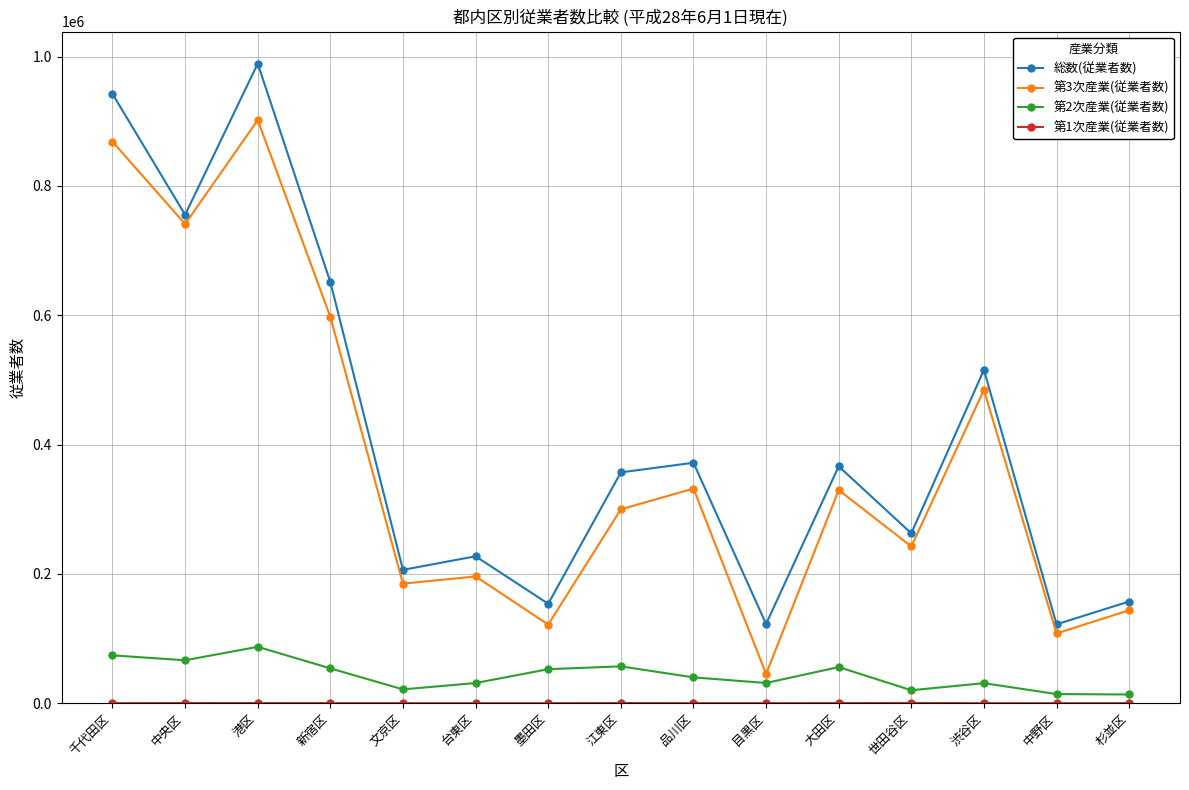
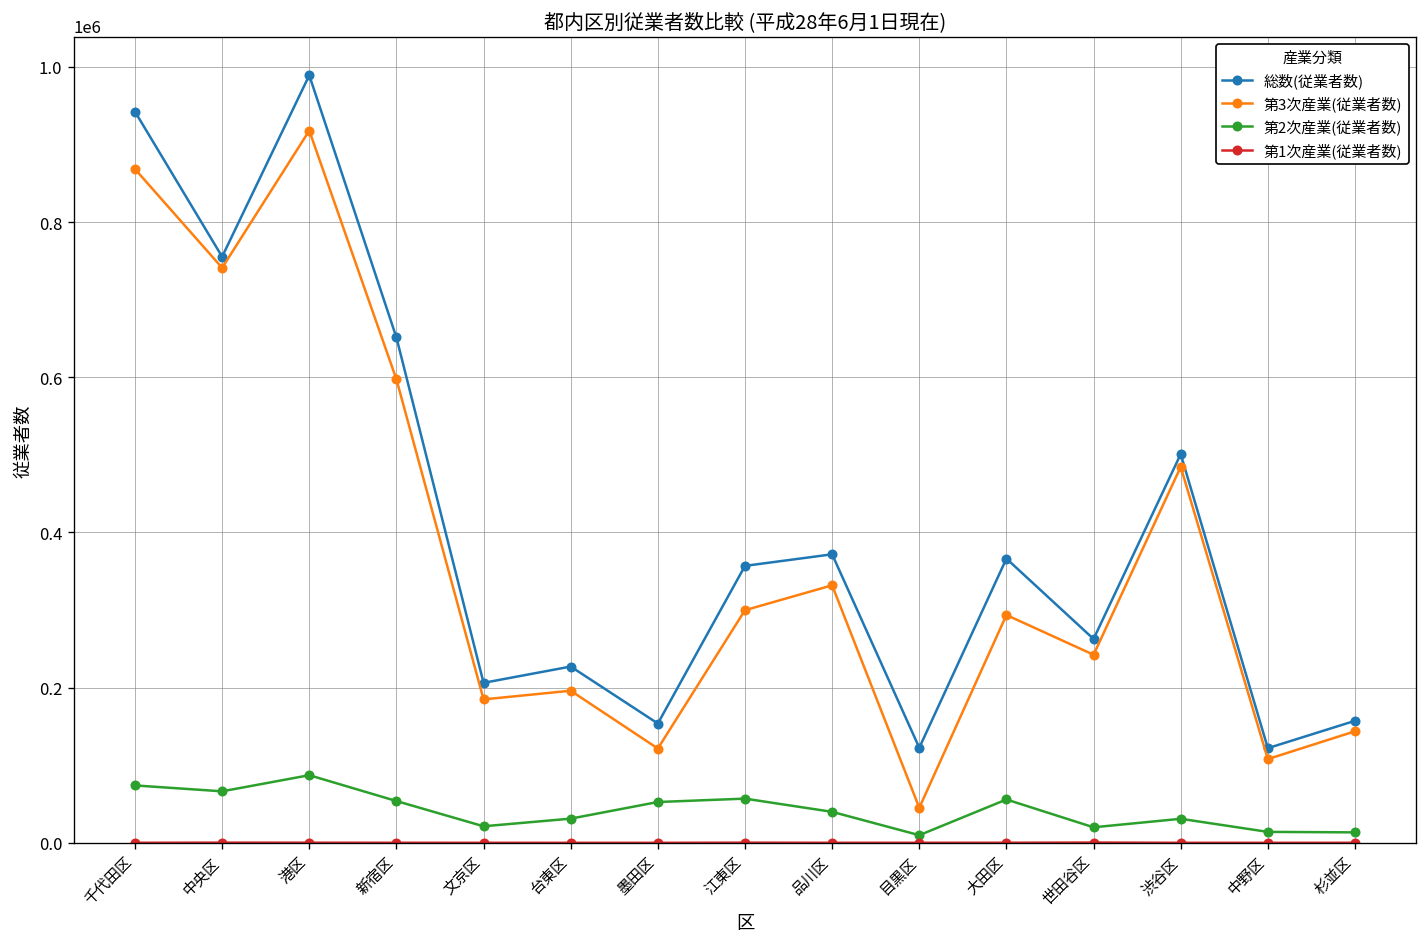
  {
    "総数(従業者数)": {
      "千代田区": 940000,
      "中央区": 760000,
      "港区": 990000,
      "新宿区": 650000,
      "文京区": 210000,
      "台東区": 230000,
      "墨田区": 150000,
      "江東区": 360000,
      "品川区": 370000,
      "目黒区": 120000,
      "大田区": 370000,
      "世田谷区": 260000,
-     "渋谷区": 520000,
+     "渋谷区": 500000,
      "中野区": 120000,
      "杉並区": 160000
    },
    "第3次産業(従業者数)": {
      "千代田区": 870000,
      "中央区": 740000,
-     "港区": 900000,
+     "港区": 920000,
      "新宿区": 600000,
      "文京区": 180000,
      "台東区": 200000,
      "墨田区": 120000,
      "江東区": 300000,
      "品川区": 330000,
      "目黒区": 50000,
-     "大田区": 330000,
+     "大田区": 290000,
      "世田谷区": 240000,
      "渋谷区": 480000,
      "中野区": 110000,
      "杉並区": 140000
    },
    "第2次産業(従業者数)": {
      "千代田区": 70000,
      "中央区": 70000,
      "港区": 90000,
      "新宿区": 50000,
      "文京区": 20000,
      "台東区": 30000,
      "墨田区": 50000,
      "江東区": 60000,
      "品川区": 40000,
-     "目黒区": 30000,
+     "目黒区": 10000,
      "大田区": 60000,
      "世田谷区": 20000,
      "渋谷区": 30000,
      "中野区": 10000,
      "杉並区": 10000
    },
    "第1次産業(従業者数)": {
      "千代田区": 0,
      "中央区": 0,
      "港区": 0,
      "新宿区": 0,
      "文京区": 0,
      "台東区": 0,
      "墨田区": 0,
      "江東区": 0,
      "品川区": 0,
      "目黒区": 0,
      "大田区": 0,
      "世田谷区": 0,
      "渋谷区": 0,
      "中野区": 0,
      "杉並区": 0
    }
  }
